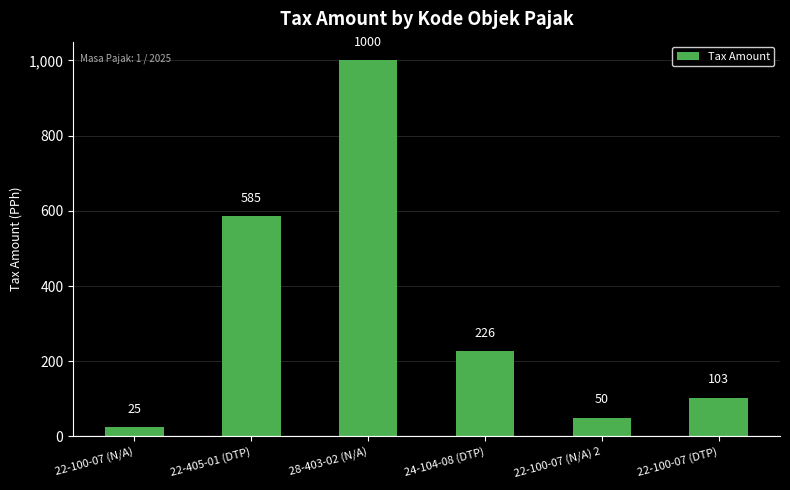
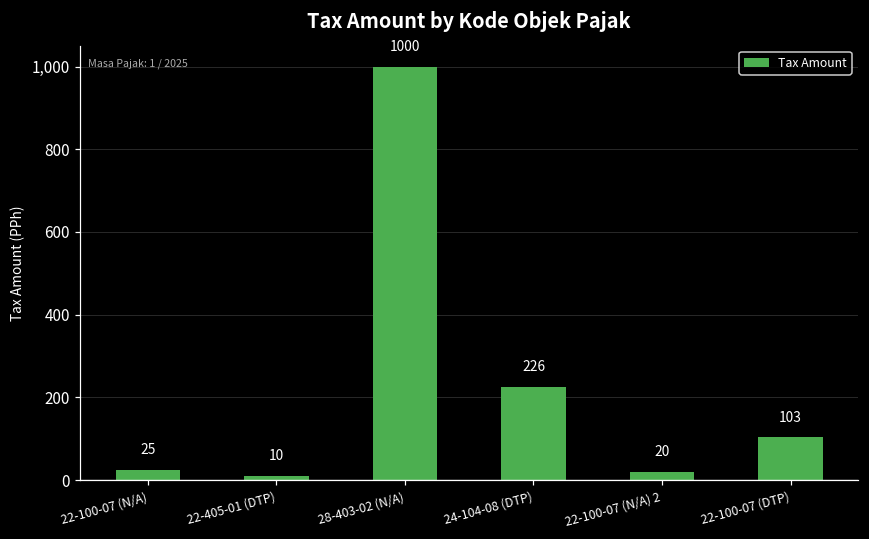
  {
    "22-100-07 (N/A)": 25,
-   "22-405-01 (DTP)": 585,
+   "22-405-01 (DTP)": 10,
    "28-403-02 (N/A)": 1000,
    "24-104-08 (DTP)": 226,
-   "22-100-07 (N/A) 2": 50,
+   "22-100-07 (N/A) 2": 20,
    "22-100-07 (DTP)": 103
  }
